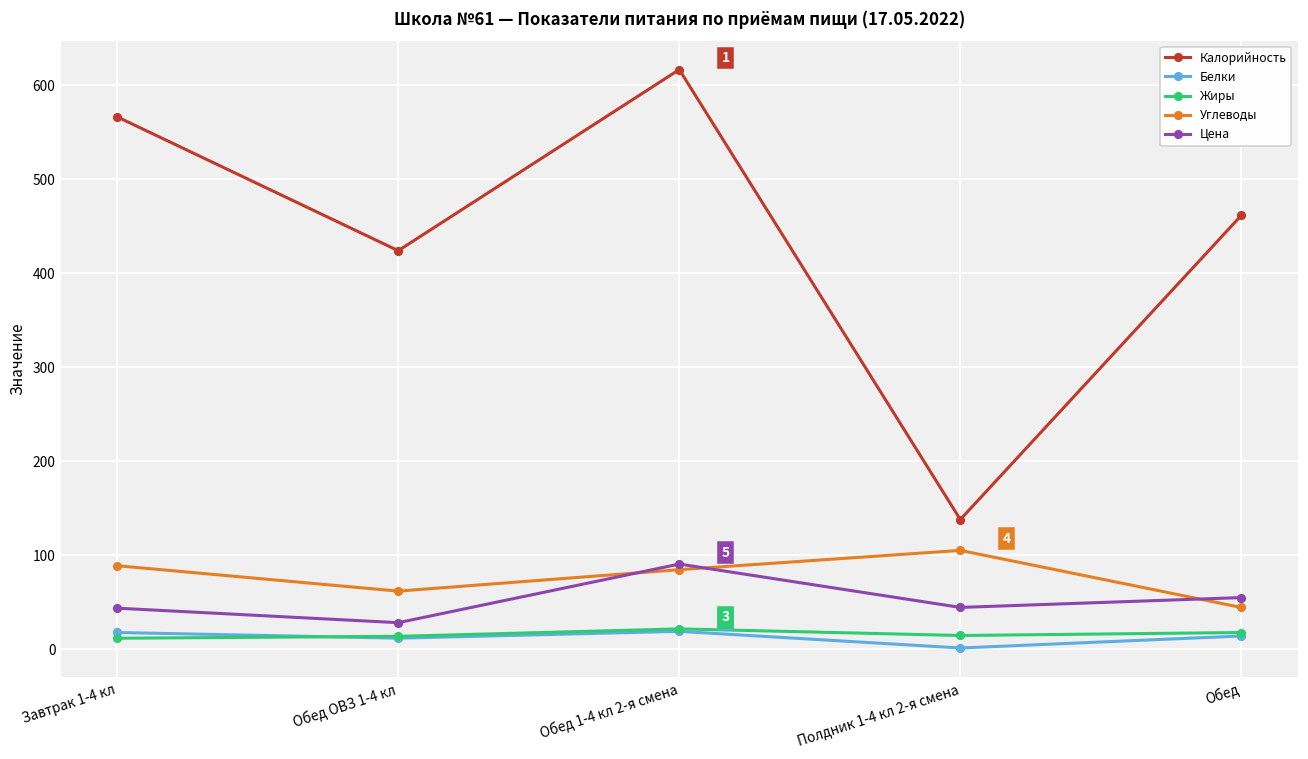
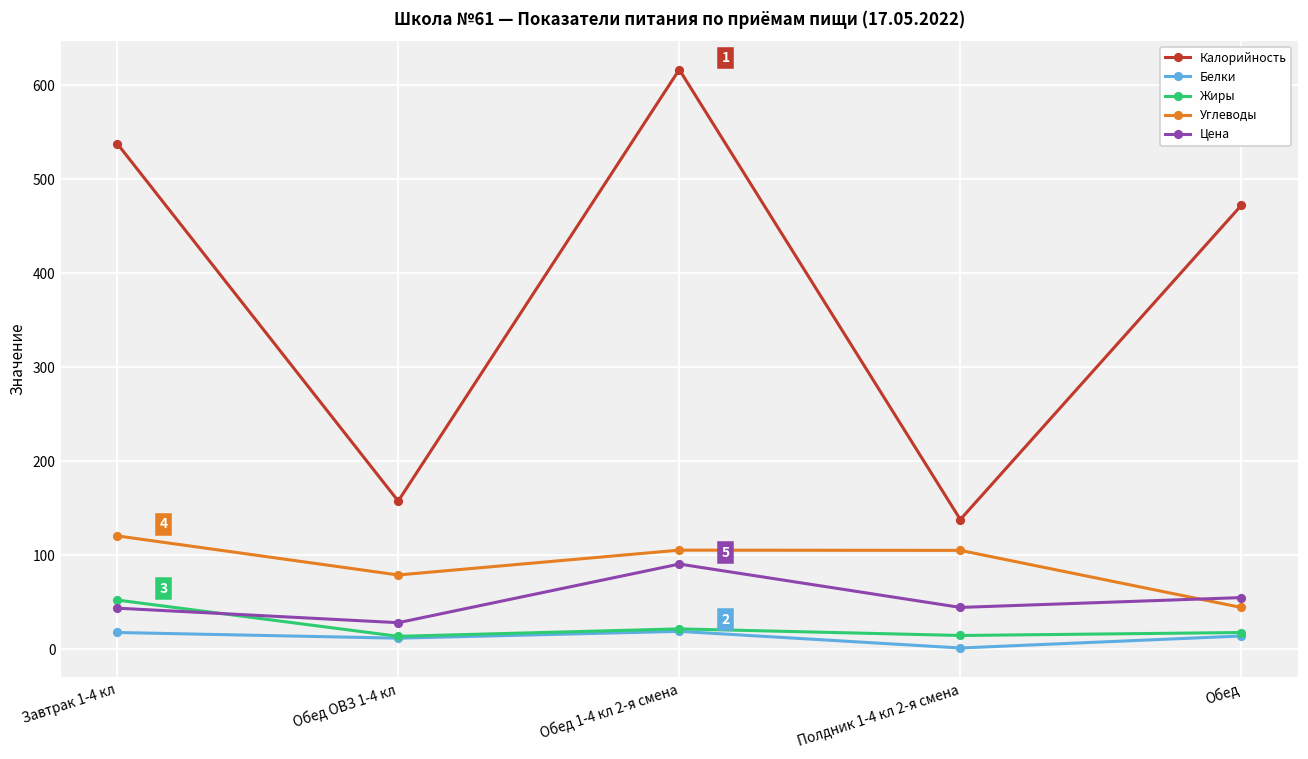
  {
    "Калорийность": {
-     "Завтрак 1-4 кл": 570,
-     "Обед ОВЗ 1-4 кл": 420,
+     "Завтрак 1-4 кл": 540,
+     "Обед ОВЗ 1-4 кл": 160,
      "Обед 1-4 кл 2-я смена": 620,
      "Полдник 1-4 кл 2-я смена": 140,
-     "Обед": 460
+     "Обед": 470
    },
    "Белки": {
      "Завтрак 1-4 кл": 20,
      "Полдник 1-4 кл 2-я смена": 0,
      "Обед": 10
    },
    "Жиры": {
-     "Завтрак 1-4 кл": 10,
+     "Завтрак 1-4 кл": 50,
      "Полдник 1-4 кл 2-я смена": 10,
      "Обед": 20
    },
    "Углеводы": {
-     "Завтрак 1-4 кл": 90,
-     "Обед ОВЗ 1-4 кл": 60,
-     "Обед 1-4 кл 2-я смена": 80,
+     "Завтрак 1-4 кл": 120,
+     "Обед ОВЗ 1-4 кл": 80,
+     "Обед 1-4 кл 2-я смена": 110,
      "Полдник 1-4 кл 2-я смена": 110,
      "Обед": 40
    },
    "Цена": {
      "Завтрак 1-4 кл": 40,
      "Обед ОВЗ 1-4 кл": 30,
      "Обед 1-4 кл 2-я смена": 90,
      "Полдник 1-4 кл 2-я смена": 40,
      "Обед": 60
    }
  }
